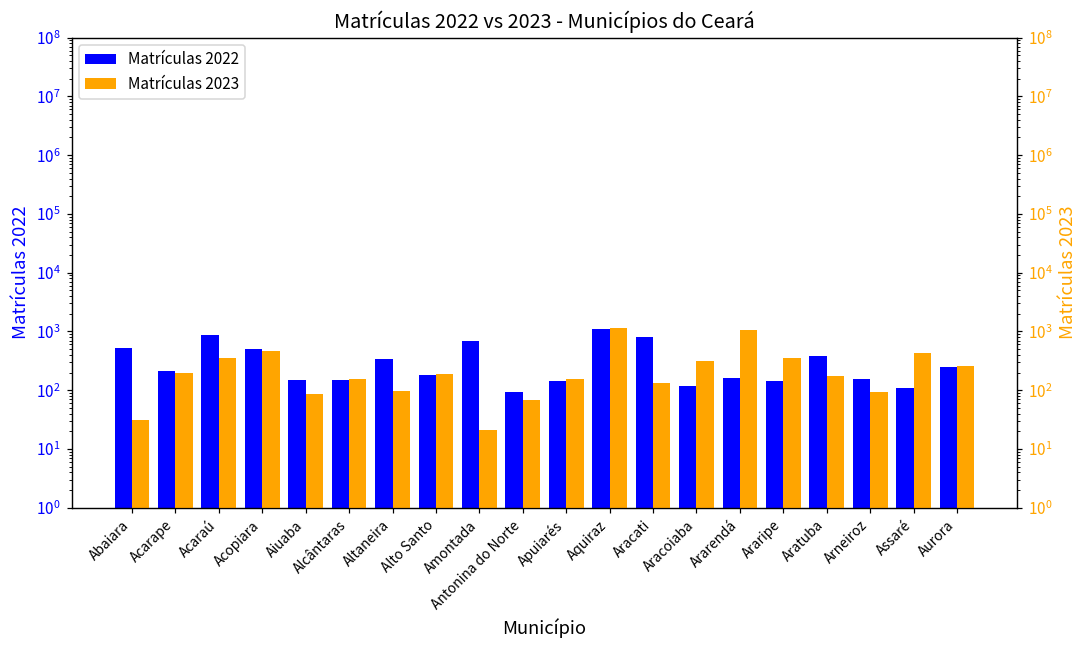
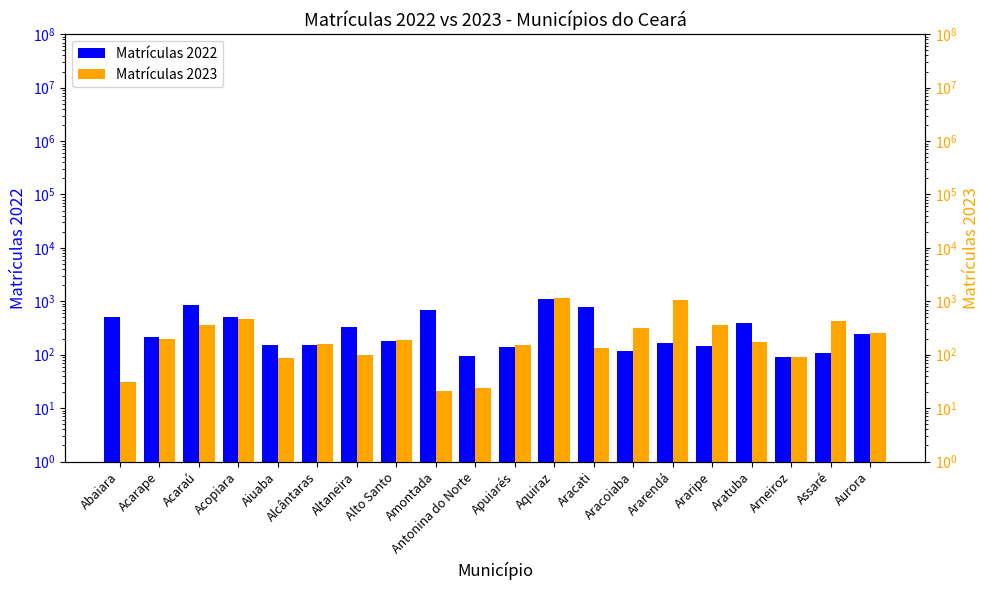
  {
    "Matrículas 2022": {
      "Abaiara": 500,
      "Acarape": 210,
      "Acaraú": 900,
      "Acopiara": 500,
      "Aiuaba": 150,
      "Alcântaras": 150,
      "Altaneira": 300,
      "Alto Santo": 180,
      "Amontada": 700,
      "Antonina do Norte": 100,
      "Apuiarés": 140,
      "Aquiraz": 1100,
      "Aracati": 800,
      "Aracoiaba": 120,
      "Ararendá": 160,
      "Araripe": 140,
      "Aratuba": 400,
-     "Arneiroz": 160,
+     "Arneiroz": 90,
      "Assaré": 110,
      "Aurora": 200
    },
    "Matrículas 2023": {
      "Abaiara": 30,
      "Acarape": 200,
      "Acaraú": 400,
      "Acopiara": 500,
      "Aiuaba": 90,
      "Alcântaras": 160,
      "Altaneira": 100,
      "Alto Santo": 190,
      "Amontada": 21,
-     "Antonina do Norte": 70,
+     "Antonina do Norte": 20,
      "Apuiarés": 150,
      "Aquiraz": 1200,
      "Aracati": 130,
      "Aracoiaba": 300,
      "Ararendá": 1100,
      "Araripe": 400,
      "Aratuba": 170,
      "Arneiroz": 90,
      "Assaré": 400,
      "Aurora": 300
    }
  }
